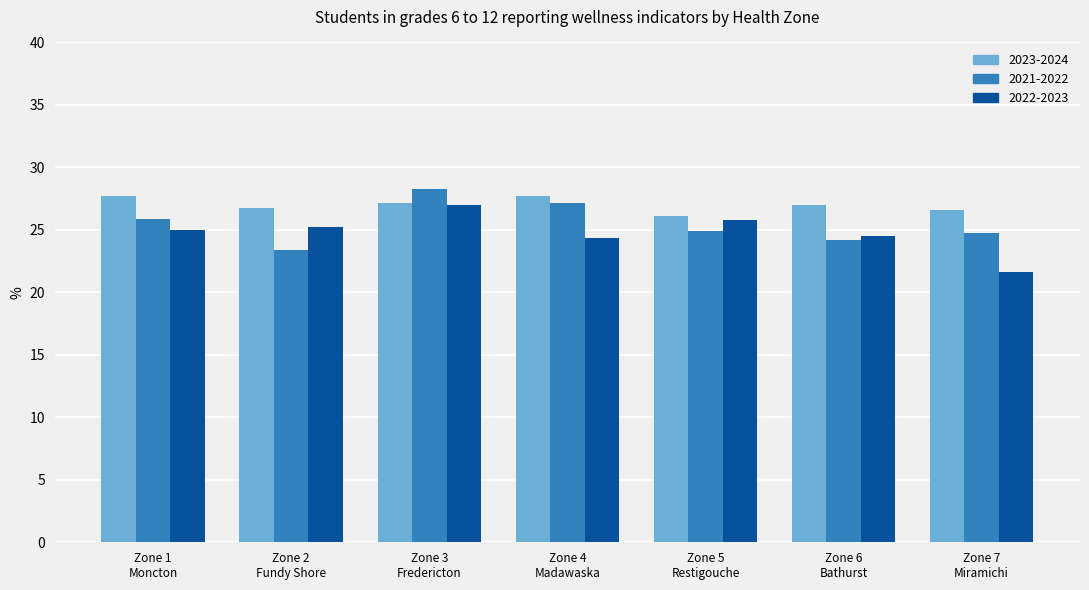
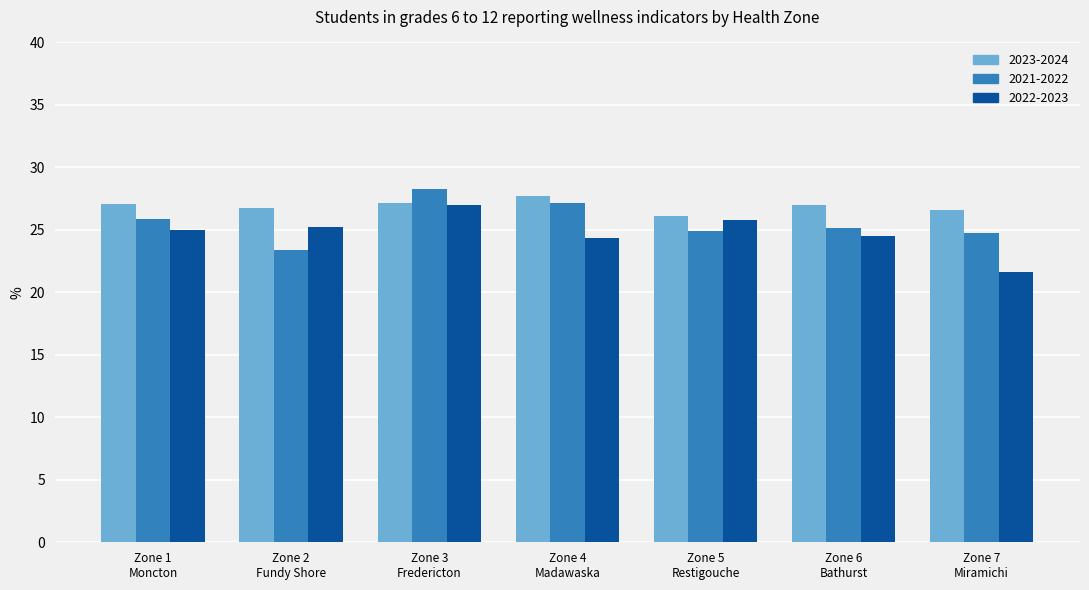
  {
    "2023-2024": {
-     "Zone 1 Moncton": 27.7,
+     "Zone 1 Moncton": 27.0,
      "Zone 2 Fundy Shore": 26.7,
      "Zone 3 Fredericton": 27.1,
      "Zone 4 Madawaska": 27.7,
      "Zone 5 Restigouche": 26.1,
      "Zone 6 Bathurst": 27.0,
      "Zone 7 Miramichi": 26.6
    },
    "2021-2022": {
      "Zone 1 Moncton": 25.9,
      "Zone 2 Fundy Shore": 23.4,
      "Zone 3 Fredericton": 28.3,
      "Zone 4 Madawaska": 27.2,
      "Zone 5 Restigouche": 24.9,
-     "Zone 6 Bathurst": 24.2,
+     "Zone 6 Bathurst": 25.1,
      "Zone 7 Miramichi": 24.8
    },
    "2022-2023": {
      "Zone 1 Moncton": 25.0,
      "Zone 2 Fundy Shore": 25.2,
      "Zone 3 Fredericton": 27.0,
      "Zone 4 Madawaska": 24.3,
      "Zone 5 Restigouche": 25.8,
      "Zone 6 Bathurst": 24.5,
      "Zone 7 Miramichi": 21.6
    }
  }
